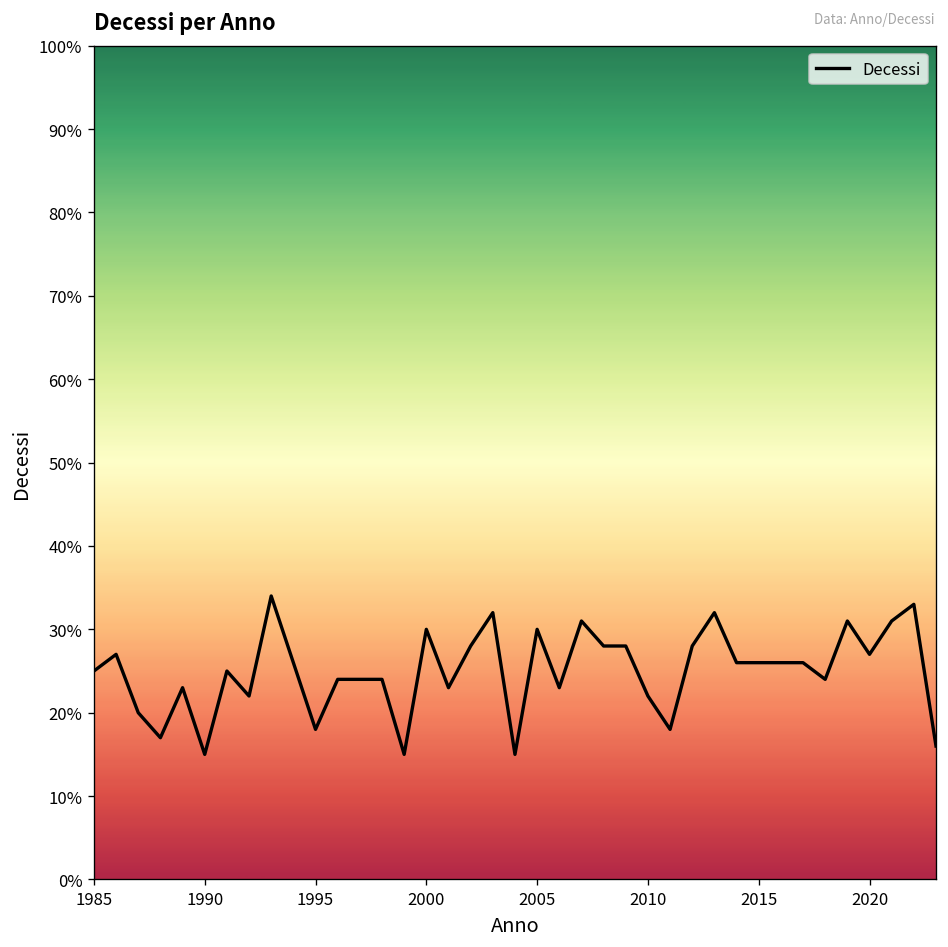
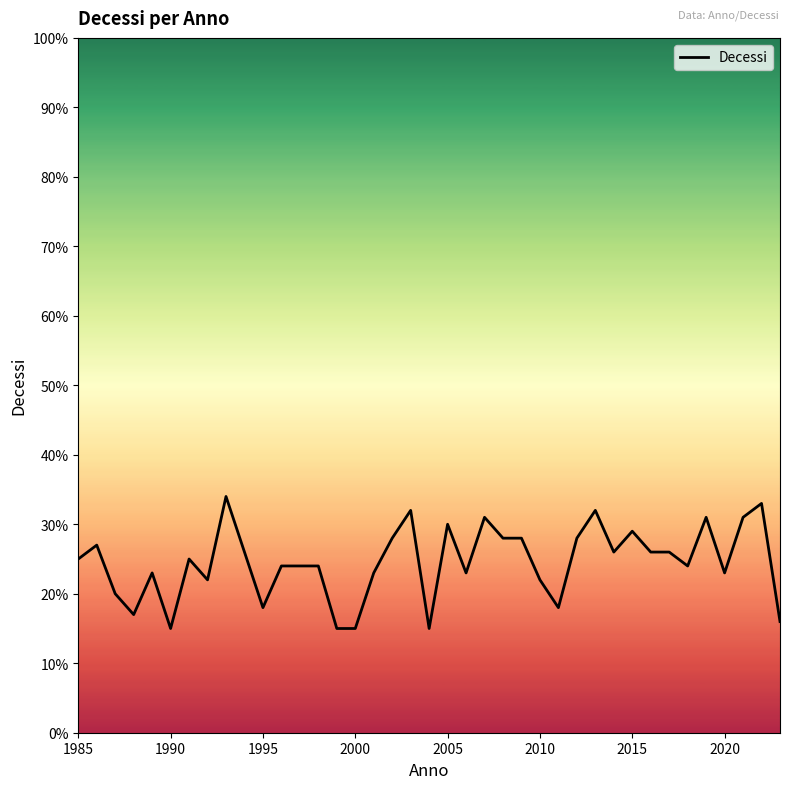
  {
    "1985": "25%",
    "1990": "15%",
    "1995": "18%",
-   "2000": "30%",
+   "2000": "15%",
    "2005": "30%",
    "2010": "22%",
-   "2015": "26%",
-   "2020": "27%"
+   "2015": "29%",
+   "2020": "23%"
  }
